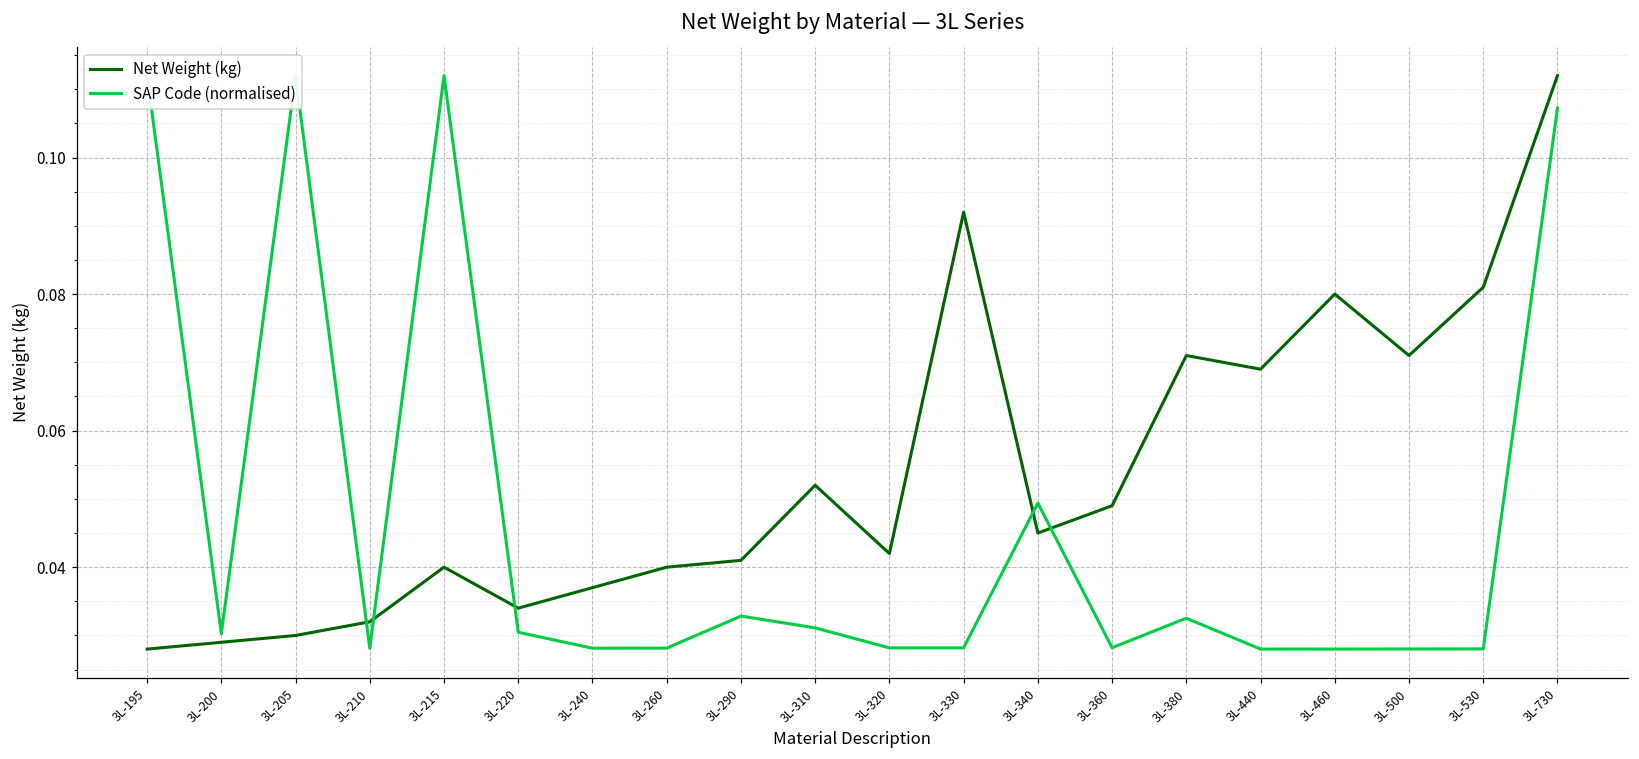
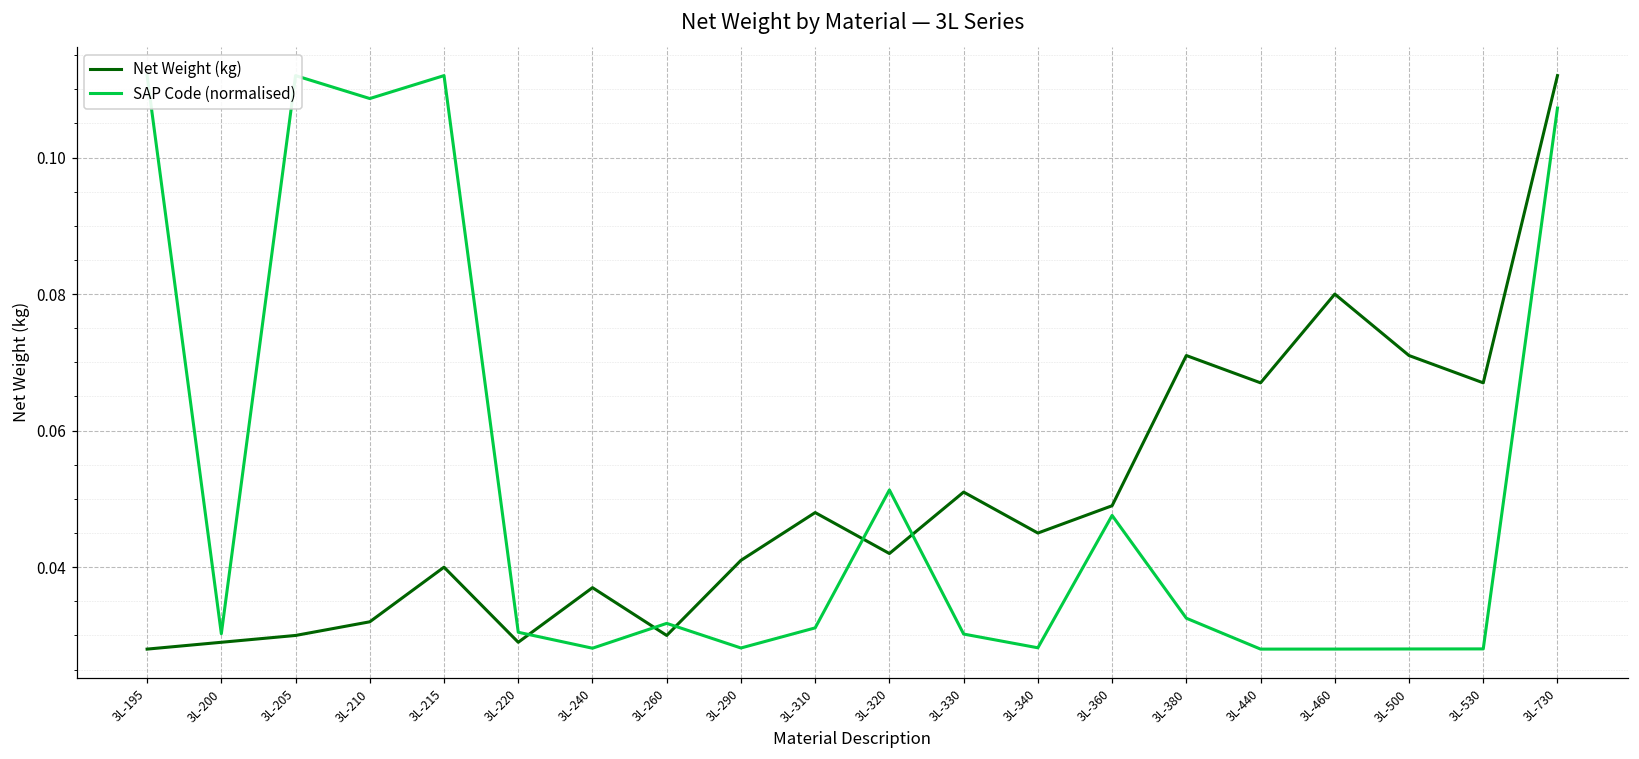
  {
    "Net Weight (kg)": {
      "3L-195": 0.028,
      "3L-200": 0.029,
      "3L-205": 0.030,
      "3L-210": 0.032,
      "3L-215": 0.040,
-     "3L-220": 0.034,
+     "3L-220": 0.029,
      "3L-240": 0.037,
-     "3L-260": 0.04,
+     "3L-260": 0.03,
      "3L-290": 0.041,
-     "3L-310": 0.052,
+     "3L-310": 0.048,
      "3L-320": 0.042,
-     "3L-330": 0.092,
+     "3L-330": 0.051,
      "3L-340": 0.045,
      "3L-360": 0.049,
      "3L-380": 0.071,
-     "3L-440": 0.069,
+     "3L-440": 0.067,
      "3L-460": 0.080,
      "3L-500": 0.071,
-     "3L-530": 0.081,
+     "3L-530": 0.067,
      "3L-730": 0.112
    },
    "SAP Code (normalised)": {
      "3L-200": 0.030,
-     "3L-210": 0.028,
+     "3L-210": 0.109,
      "3L-215": 0.112,
      "3L-220": 0.030,
      "3L-240": 0.028,
-     "3L-260": 0.028,
-     "3L-290": 0.033,
+     "3L-260": 0.032,
+     "3L-290": 0.028,
      "3L-310": 0.031,
-     "3L-320": 0.028,
-     "3L-330": 0.028,
-     "3L-340": 0.049,
-     "3L-360": 0.028,
+     "3L-320": 0.051,
+     "3L-330": 0.030,
+     "3L-340": 0.028,
+     "3L-360": 0.048,
      "3L-380": 0.033,
      "3L-440": 0.028,
      "3L-460": 0.028,
      "3L-500": 0.028,
      "3L-530": 0.028,
      "3L-730": 0.107
    }
  }
